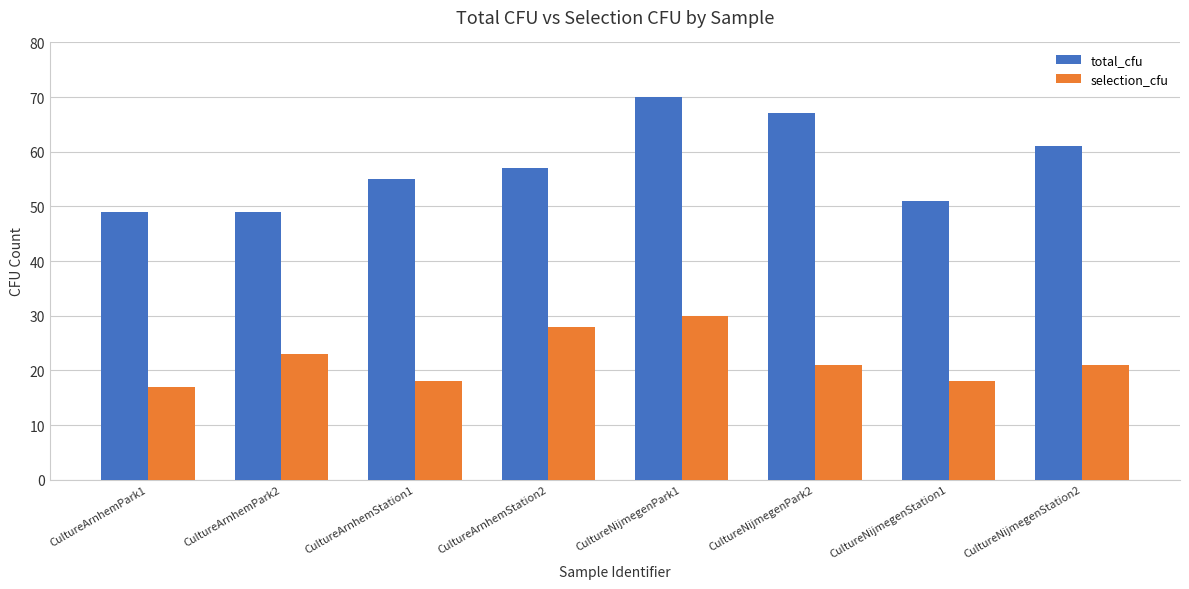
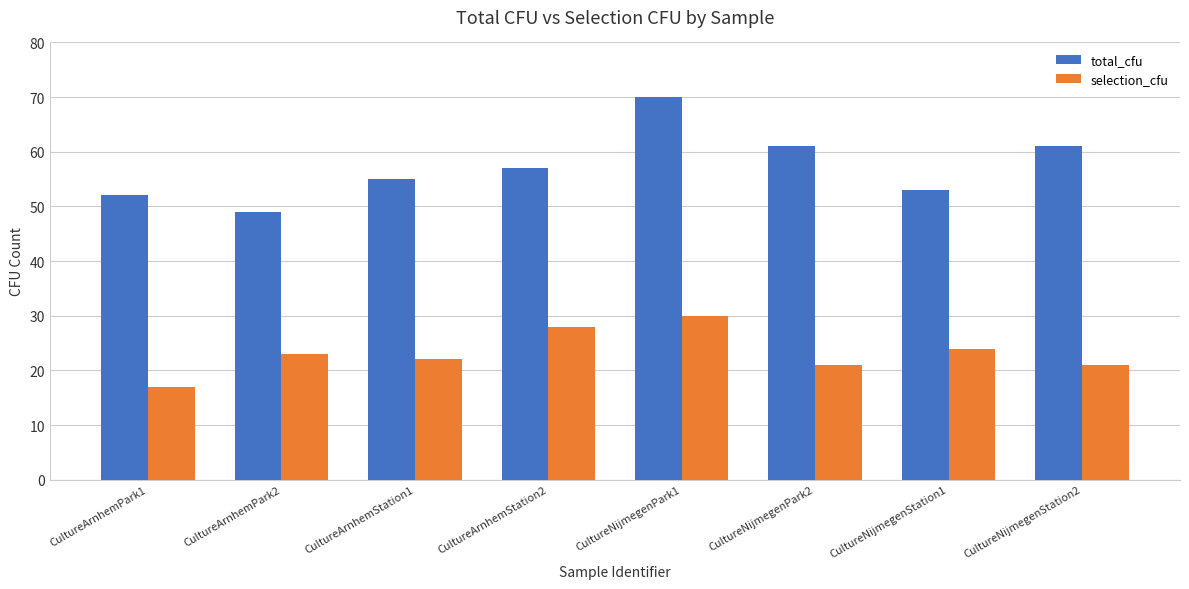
  {
    "total_cfu": {
-     "CultureArnhemPark1": 49,
+     "CultureArnhemPark1": 52,
      "CultureArnhemPark2": 49,
      "CultureArnhemStation1": 55,
      "CultureArnhemStation2": 57,
      "CultureNijmegenPark1": 70,
-     "CultureNijmegenPark2": 67,
-     "CultureNijmegenStation1": 51,
+     "CultureNijmegenPark2": 61,
+     "CultureNijmegenStation1": 53,
      "CultureNijmegenStation2": 61
    },
    "selection_cfu": {
      "CultureArnhemPark1": 17,
      "CultureArnhemPark2": 23,
-     "CultureArnhemStation1": 18,
+     "CultureArnhemStation1": 22,
      "CultureArnhemStation2": 28,
      "CultureNijmegenPark1": 30,
      "CultureNijmegenPark2": 21,
-     "CultureNijmegenStation1": 18,
+     "CultureNijmegenStation1": 24,
      "CultureNijmegenStation2": 21
    }
  }
